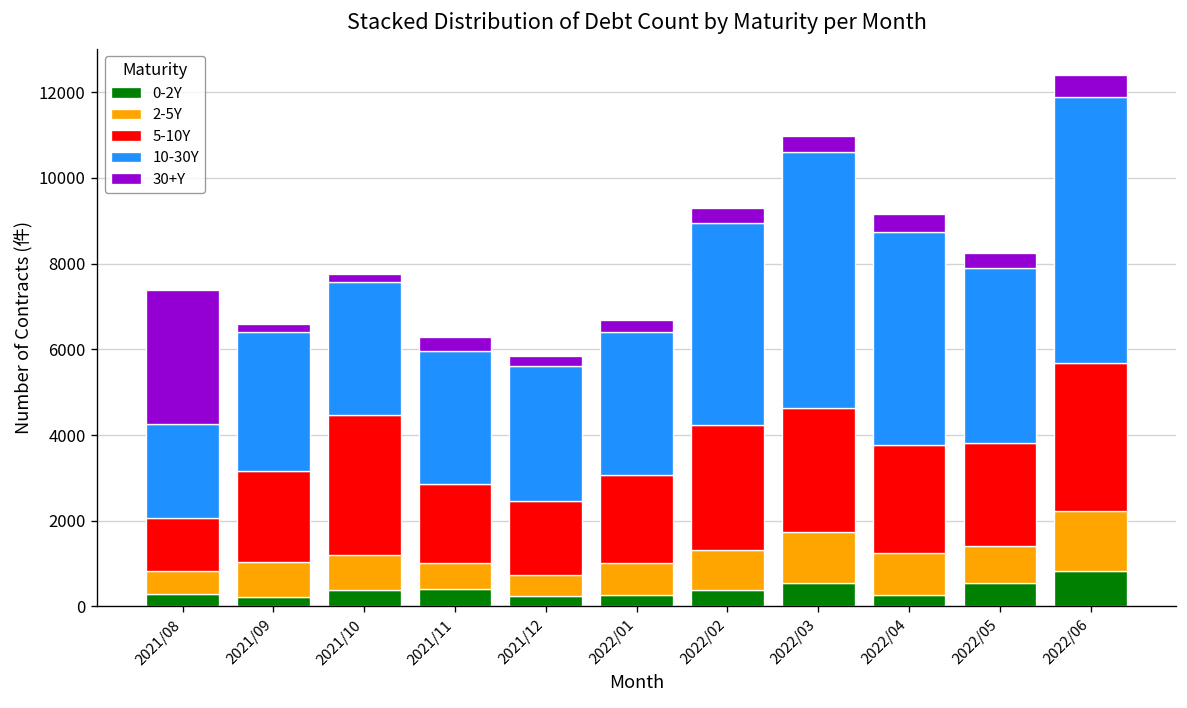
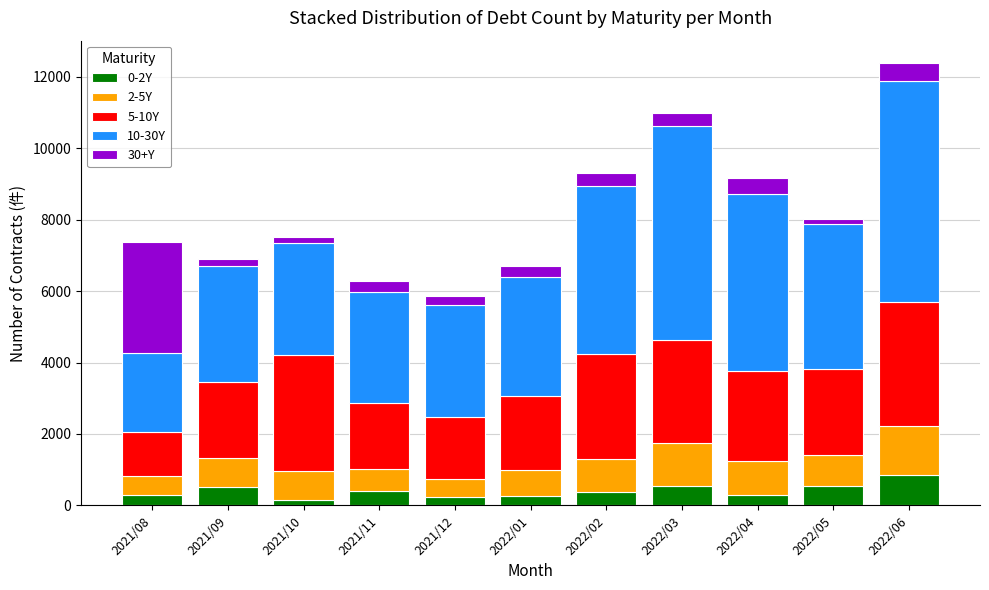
  {
    "0-2Y": {
      "2021/08": 300,
-     "2021/09": 200,
-     "2021/10": 400,
+     "2021/09": 500,
+     "2021/10": 100,
      "2021/11": 400,
      "2021/12": 200,
      "2022/01": 300,
      "2022/02": 400,
      "2022/03": 600,
      "2022/04": 300,
      "2022/05": 500,
      "2022/06": 800
    },
    "2-5Y": {
      "2021/08": 500,
      "2021/09": 800,
      "2021/10": 800,
      "2021/11": 600,
      "2021/12": 500,
      "2022/01": 700,
      "2022/02": 900,
      "2022/03": 1200,
      "2022/04": 1000,
      "2022/05": 900,
      "2022/06": 1400
    },
    "5-10Y": {
      "2021/08": 1200,
      "2021/09": 2100,
      "2021/10": 3300,
      "2021/11": 1900,
      "2021/12": 1700,
      "2022/01": 2100,
      "2022/02": 2900,
      "2022/03": 2900,
      "2022/04": 2500,
      "2022/05": 2400,
      "2022/06": 3500
    },
    "10-30Y": {
      "2021/08": 2200,
      "2021/09": 3200,
      "2021/10": 3100,
      "2021/11": 3100,
      "2021/12": 3100,
      "2022/01": 3300,
      "2022/02": 4700,
      "2022/03": 6000,
      "2022/04": 5000,
      "2022/05": 4100,
      "2022/06": 6200
    },
    "30+Y": {
      "2021/08": 3100,
      "2021/09": 200,
      "2021/10": 200,
      "2021/11": 300,
      "2021/12": 200,
      "2022/01": 300,
      "2022/02": 400,
      "2022/03": 400,
      "2022/04": 400,
-     "2022/05": 400,
+     "2022/05": 100,
      "2022/06": 500
    }
  }
